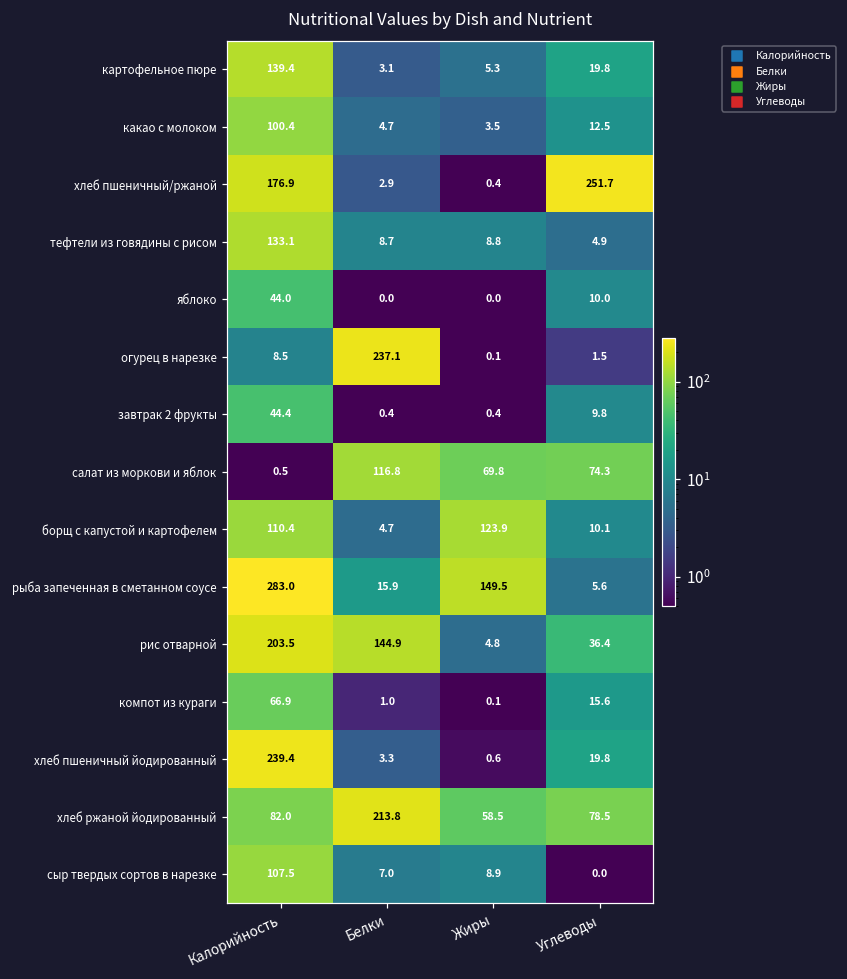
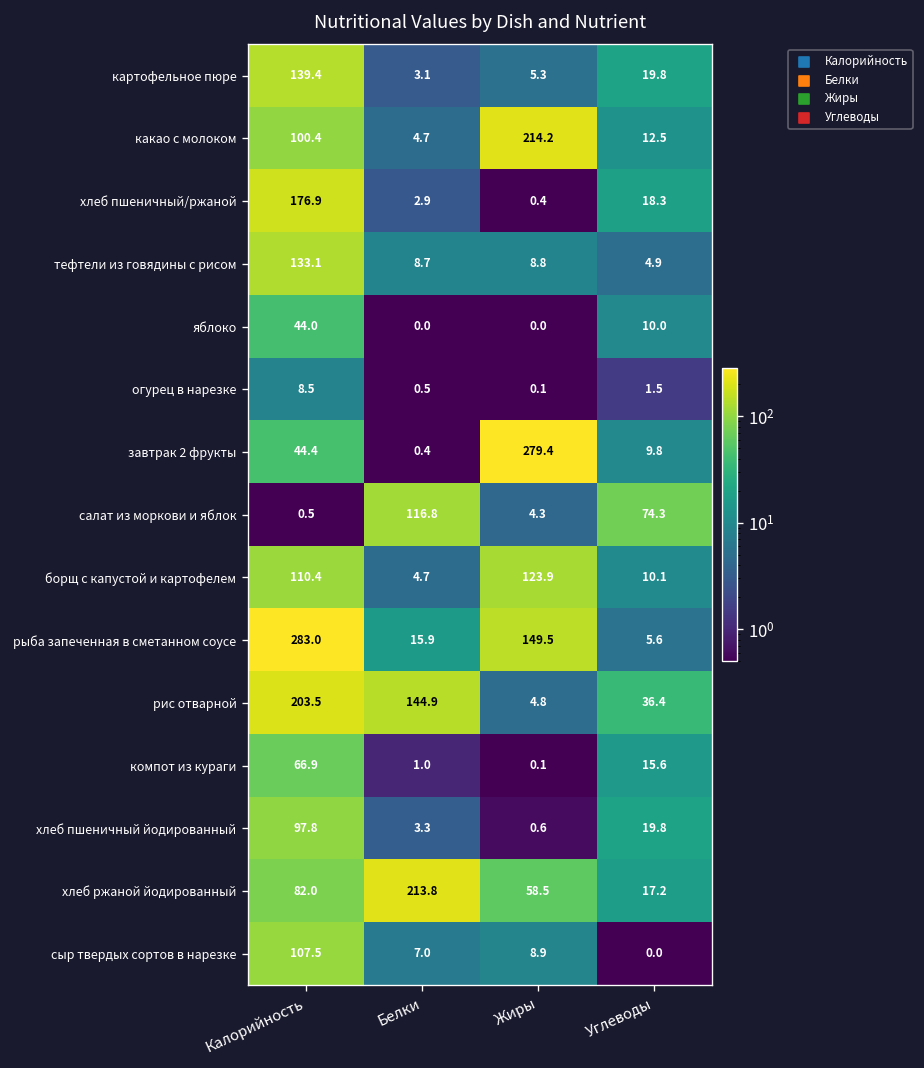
  {
    "картофельное пюре": {
      "Калорийность": 139.4,
      "Белки": 3.1,
      "Жиры": 5.3,
      "Углеводы": 19.8
    },
    "какао с молоком": {
      "Калорийность": 100.4,
      "Белки": 4.7,
-     "Жиры": 3.5,
+     "Жиры": 214.2,
      "Углеводы": 12.5
    },
    "хлеб пшеничный/ржаной": {
      "Калорийность": 176.9,
      "Белки": 2.9,
      "Жиры": 0.4,
-     "Углеводы": 251.7
+     "Углеводы": 18.3
    },
    "тефтели из говядины с рисом": {
      "Калорийность": 133.1,
      "Белки": 8.7,
      "Жиры": 8.8,
      "Углеводы": 4.9
    },
    "яблоко": {
      "Калорийность": 44.0,
      "Белки": 0.0,
      "Жиры": 0.0,
      "Углеводы": 10.0
    },
    "огурец в нарезке": {
      "Калорийность": 8.5,
-     "Белки": 237.1,
+     "Белки": 0.5,
      "Жиры": 0.1,
      "Углеводы": 1.5
    },
    "завтрак 2 фрукты": {
      "Калорийность": 44.4,
      "Белки": 0.4,
-     "Жиры": 0.4,
+     "Жиры": 279.4,
      "Углеводы": 9.8
    },
    "салат из моркови и яблок": {
      "Калорийность": 0.5,
      "Белки": 116.8,
-     "Жиры": 69.8,
+     "Жиры": 4.3,
      "Углеводы": 74.3
    },
    "борщ с капустой и картофелем": {
      "Калорийность": 110.4,
      "Белки": 4.7,
      "Жиры": 123.9,
      "Углеводы": 10.1
    },
    "рыба запеченная в сметанном соусе": {
      "Калорийность": 283.0,
      "Белки": 15.9,
      "Жиры": 149.5,
      "Углеводы": 5.6
    },
    "рис отварной": {
      "Калорийность": 203.5,
      "Белки": 144.9,
      "Жиры": 4.8,
      "Углеводы": 36.4
    },
    "компот из кураги": {
      "Калорийность": 66.9,
      "Белки": 1.0,
      "Жиры": 0.1,
      "Углеводы": 15.6
    },
    "хлеб пшеничный йодированный": {
-     "Калорийность": 239.4,
+     "Калорийность": 97.8,
      "Белки": 3.3,
      "Жиры": 0.6,
      "Углеводы": 19.8
    },
    "хлеб ржаной йодированный": {
      "Калорийность": 82.0,
      "Белки": 213.8,
      "Жиры": 58.5,
-     "Углеводы": 78.5
+     "Углеводы": 17.2
    },
    "сыр твердых сортов в нарезке": {
      "Калорийность": 107.5,
      "Белки": 7.0,
      "Жиры": 8.9,
      "Углеводы": 0.0
    }
  }
